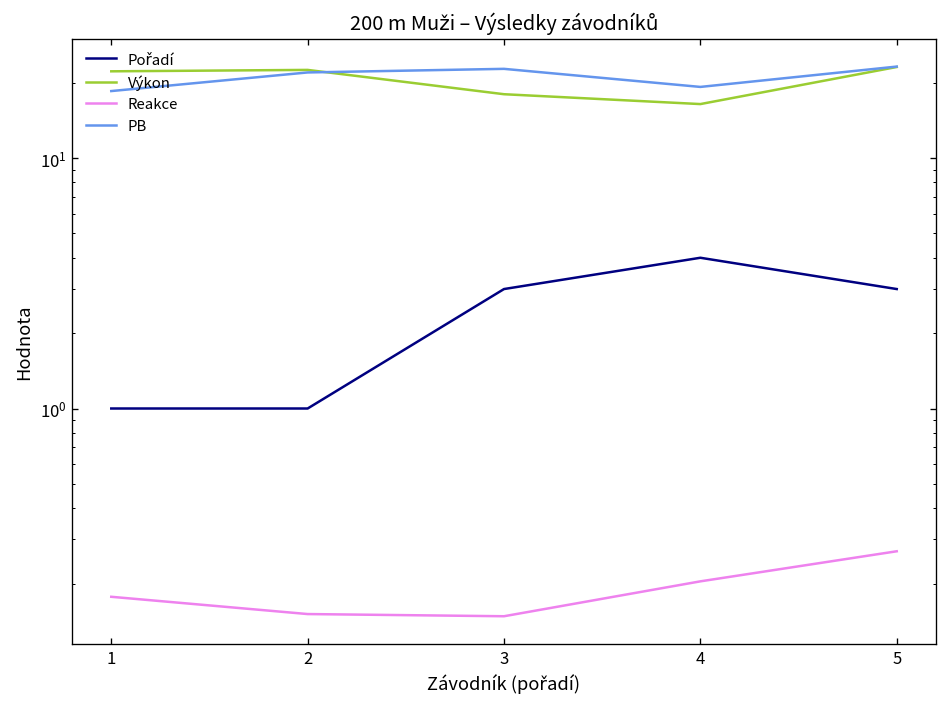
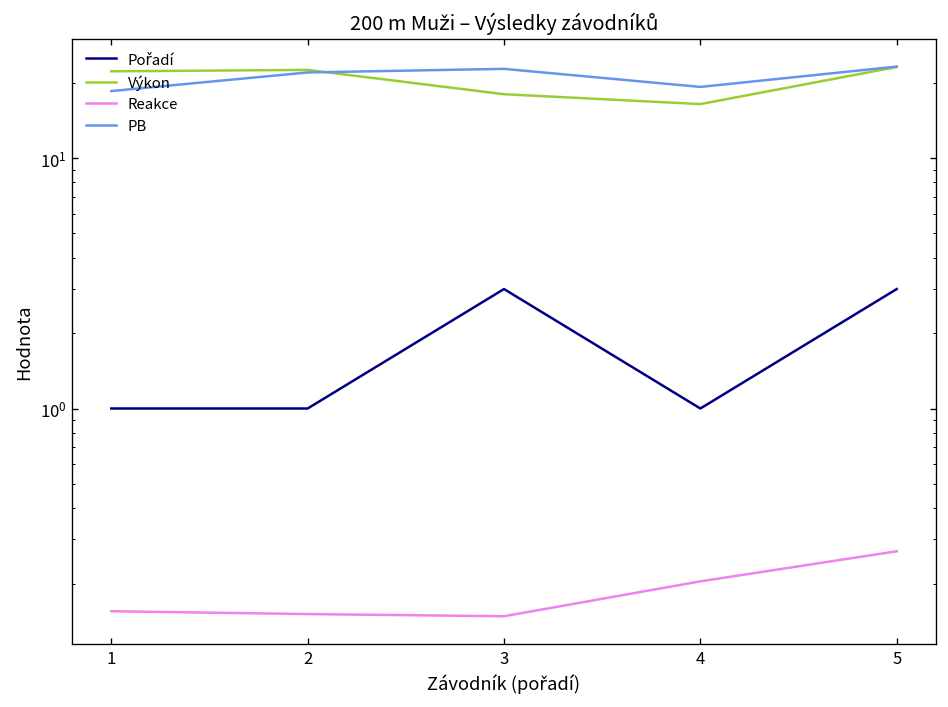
  {
    "Pořadí": {
      "1": 1,
      "2": 1,
      "3": 3,
-     "4": 4,
+     "4": 1,
      "5": 3
    },
    "Výkon": {
      "1": 22,
      "3": 18,
      "4": 16
    },
    "Reakce": {
-     "1": 0.18,
+     "1": 0.16,
      "2": 0.15,
      "3": 0.15,
      "4": 0.20,
      "5": 0.27
    },
    "PB": {
      "1": 19,
      "3": 23,
      "4": 19
    }
  }
